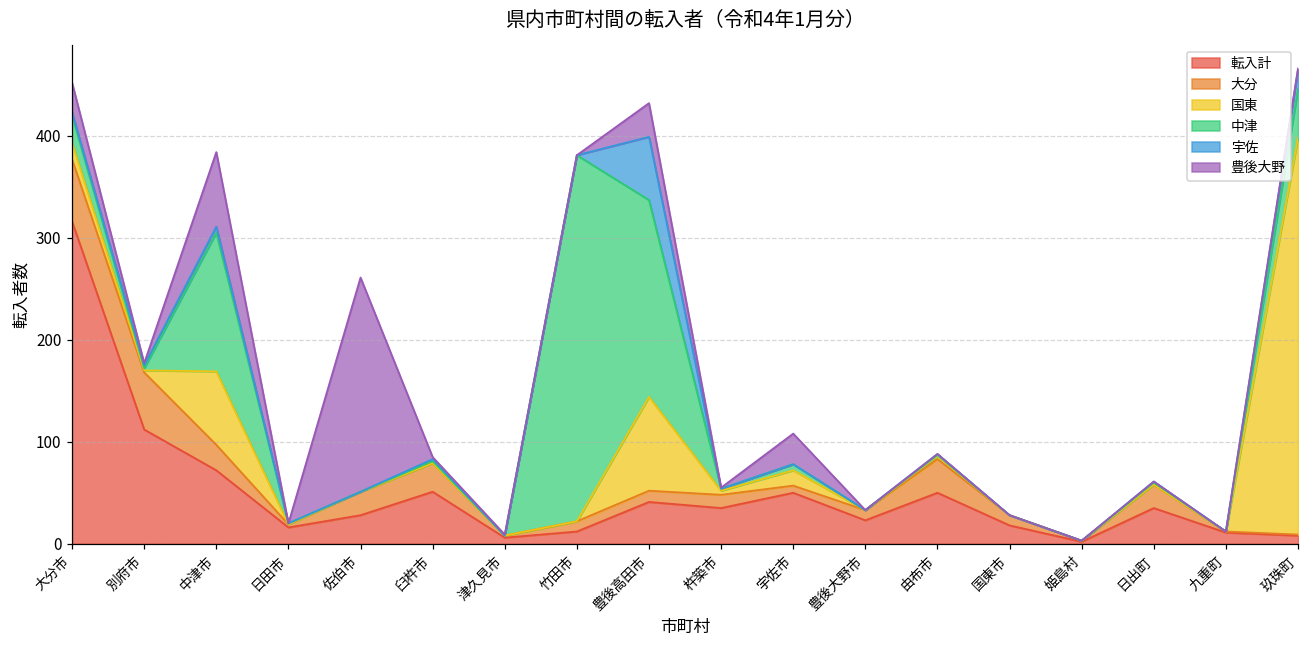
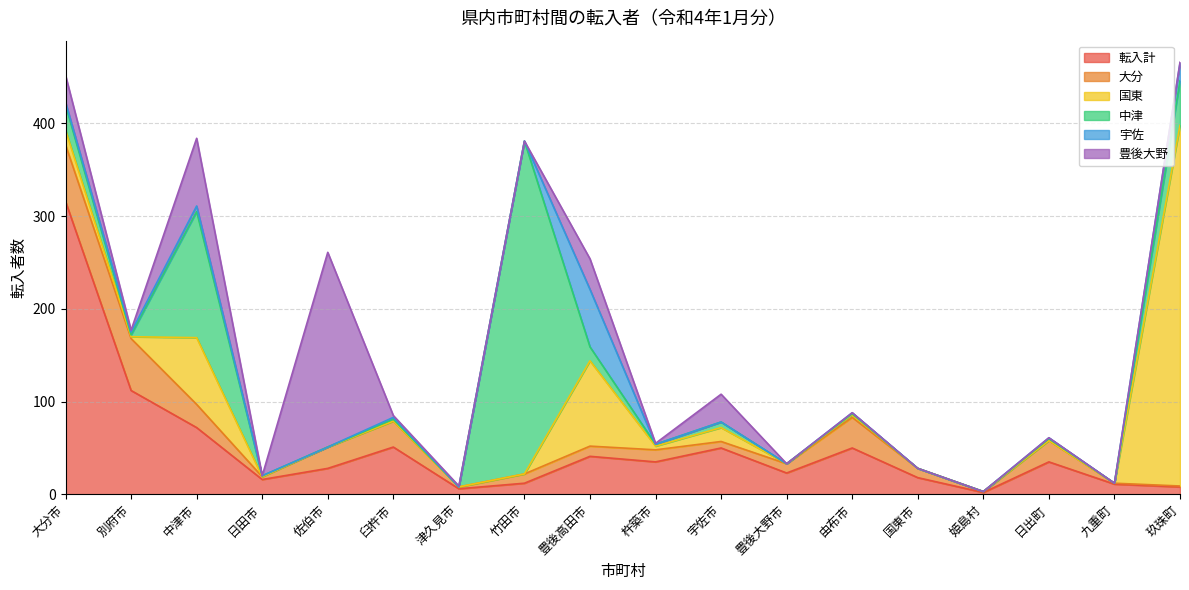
  {
    "国東": {
      "大分市": 20,
      "中津市": 70,
      "豊後高田市": 90,
      "宇佐市": 20,
      "玖珠町": 390
    },
    "中津": {
      "大分市": 30,
      "中津市": 140,
-     "豊後高田市": 190,
+     "豊後高田市": 20,
      "玖珠町": 50
    },
    "宇佐": {
      "大分市": 0,
      "中津市": 10,
      "豊後高田市": 60
    },
    "豊後大野": {
      "大分市": 30,
      "中津市": 70,
      "佐伯市": 210,
      "豊後高田市": 30,
      "宇佐市": 30
    }
  }
